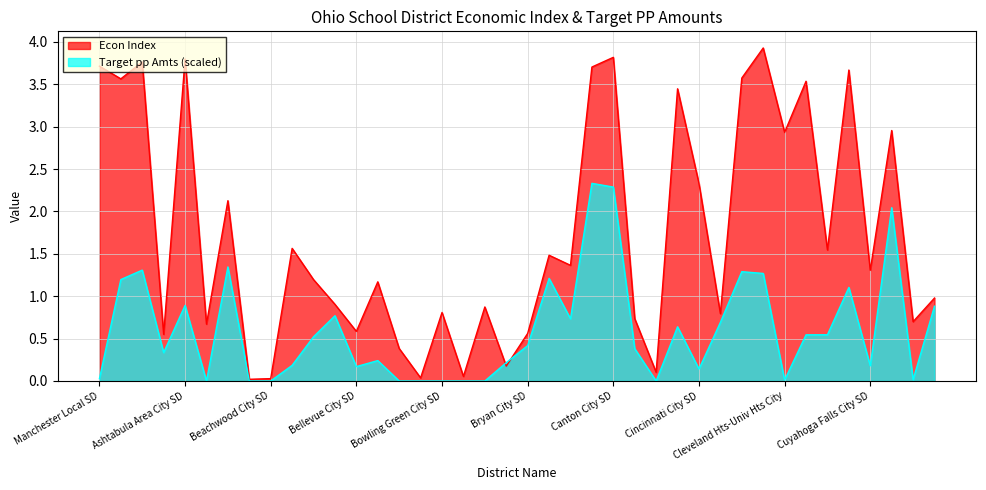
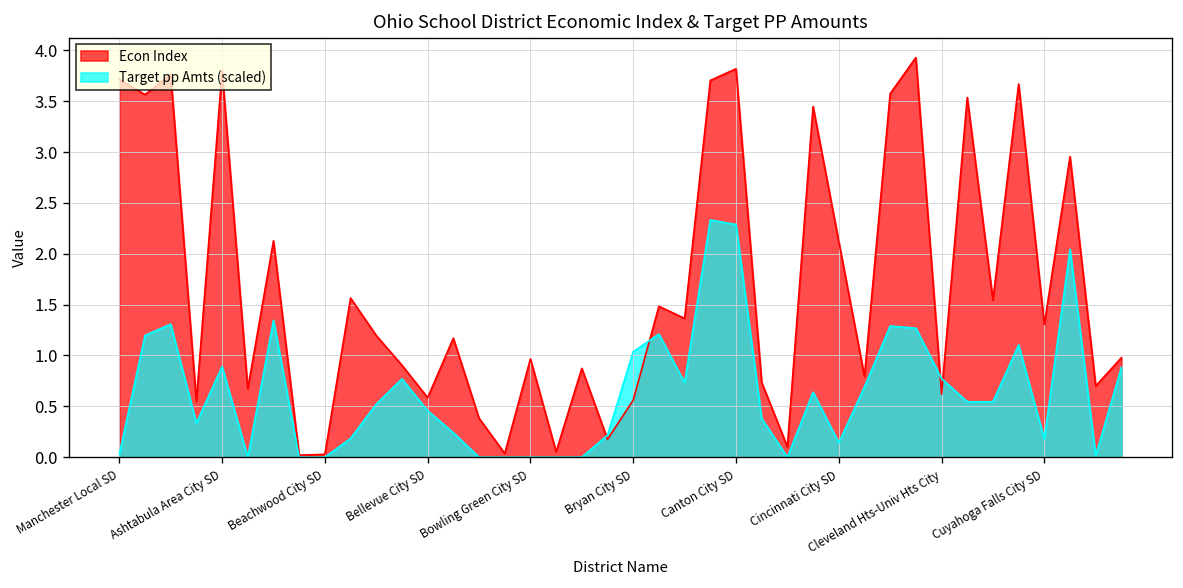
  {
    "Econ Index": {
      "Bellevue City SD": 0.6,
-     "Bowling Green City SD": 0.8,
+     "Bowling Green City SD": 1.0,
      "Bryan City SD": 0.6,
      "Canton City SD": 3.8,
-     "Cincinnati City SD": 2.3,
-     "Cleveland Hts-Univ Hts City": 2.9,
+     "Cincinnati City SD": 2.1,
+     "Cleveland Hts-Univ Hts City": 0.6,
      "Cuyahoga Falls City SD": 1.3
    },
    "Target pp Amts (scaled)": {
      "Manchester Local SD": 0.0,
      "Ashtabula Area City SD": 0.9,
-     "Bellevue City SD": 0.2,
+     "Bellevue City SD": 0.5,
      "Bowling Green City SD": 0.0,
-     "Bryan City SD": 0.4,
+     "Bryan City SD": 1.0,
      "Canton City SD": 2.3,
      "Cincinnati City SD": 0.1,
-     "Cleveland Hts-Univ Hts City": 0.0,
+     "Cleveland Hts-Univ Hts City": 0.8,
      "Cuyahoga Falls City SD": 0.2
    }
  }
